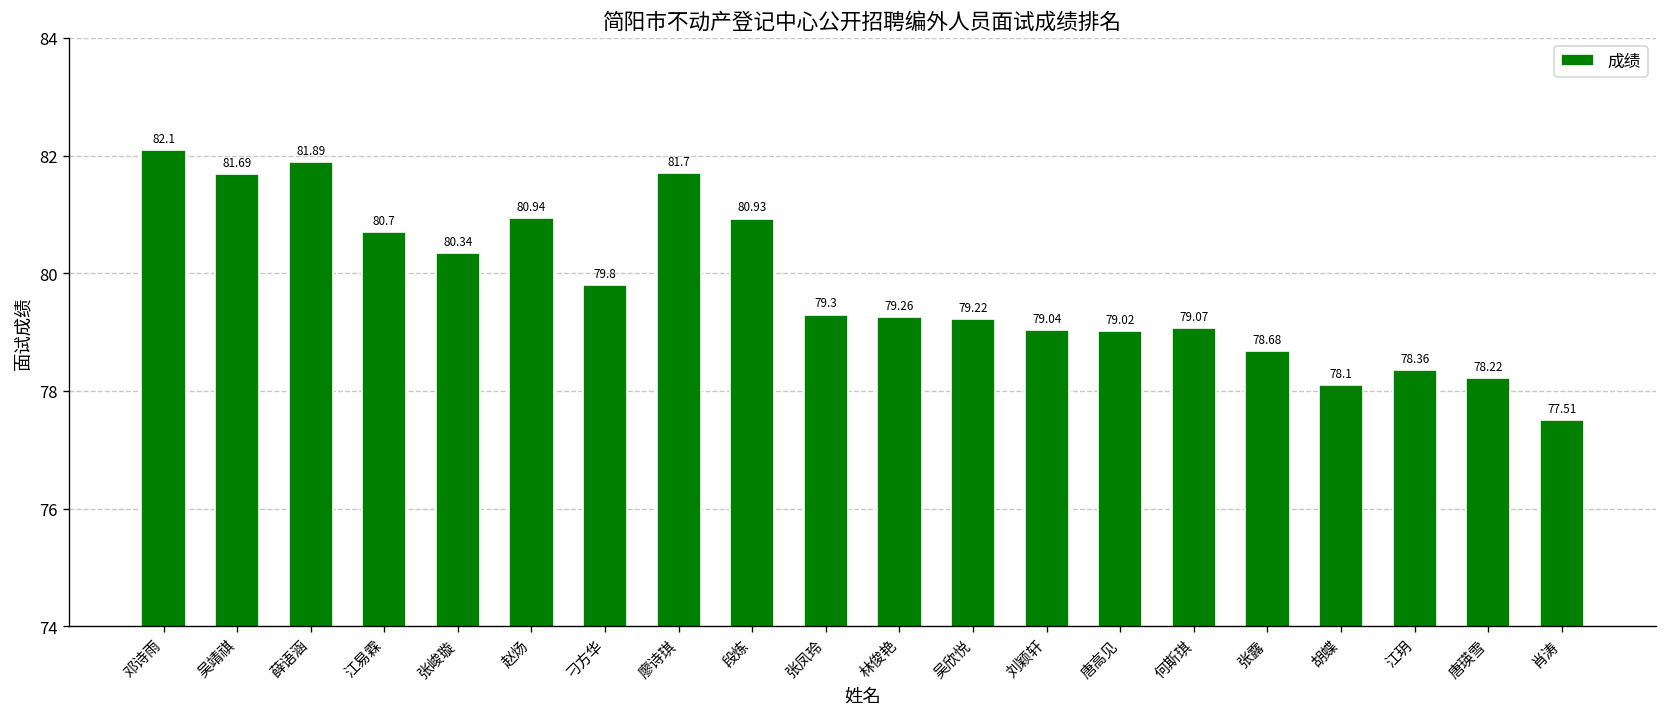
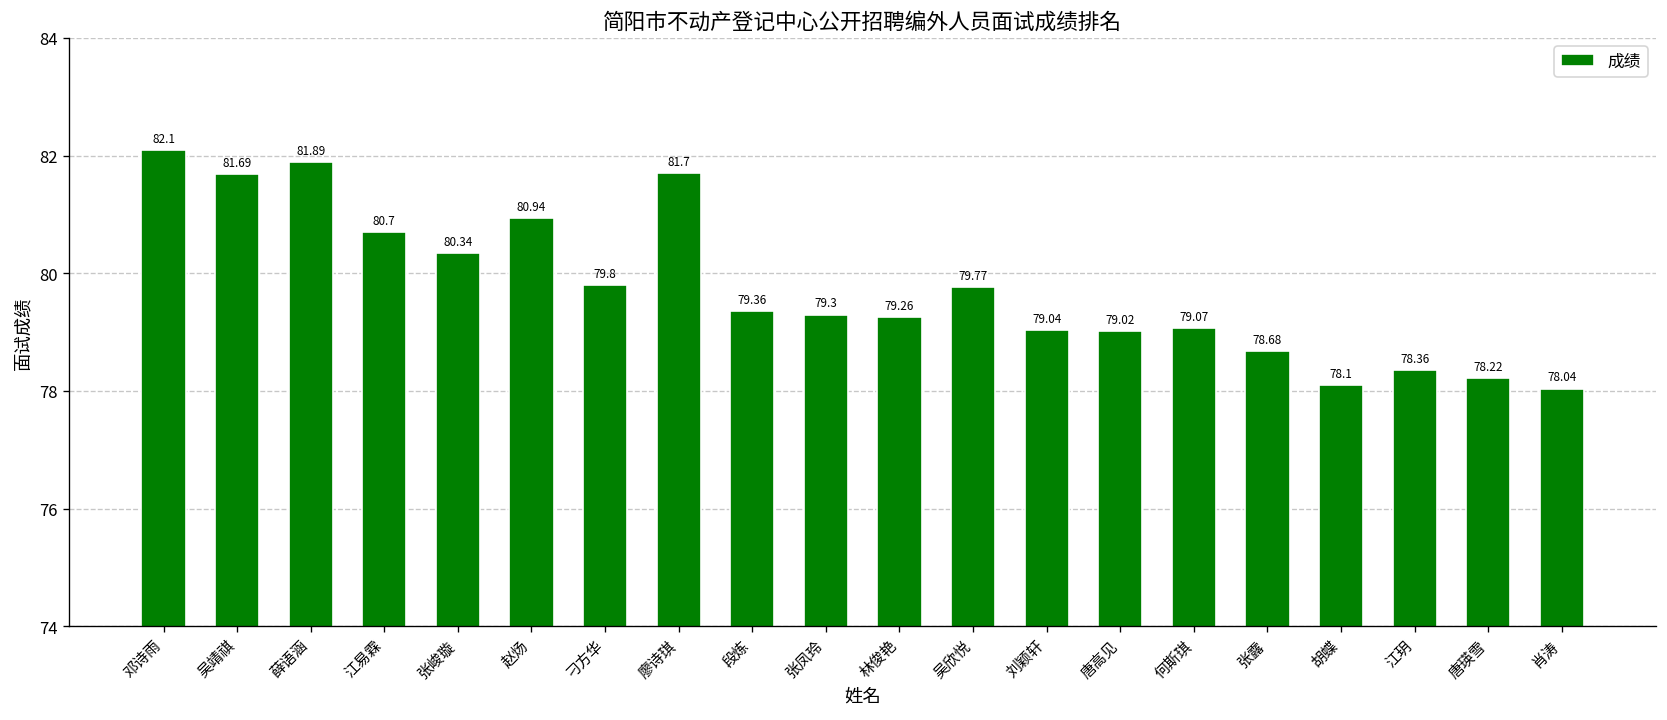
  {
    "邓诗雨": 82.1,
    "吴靖祺": 81.69,
    "薛语涵": 81.89,
    "江易霖": 80.7,
    "张峻璇": 80.34,
    "赵炀": 80.94,
    "刁方华": 79.8,
    "廖诗琪": 81.7,
-   "段炼": 80.93,
+   "段炼": 79.36,
    "张凤玲": 79.3,
    "林俊艳": 79.26,
-   "吴欣悦": 79.22,
+   "吴欣悦": 79.77,
    "刘颖轩": 79.04,
    "唐高见": 79.02,
    "何斯琪": 79.07,
    "张露": 78.68,
    "胡蝶": 78.1,
    "江玥": 78.36,
    "唐瑛雪": 78.22,
-   "肖涛": 77.51
+   "肖涛": 78.04
  }
